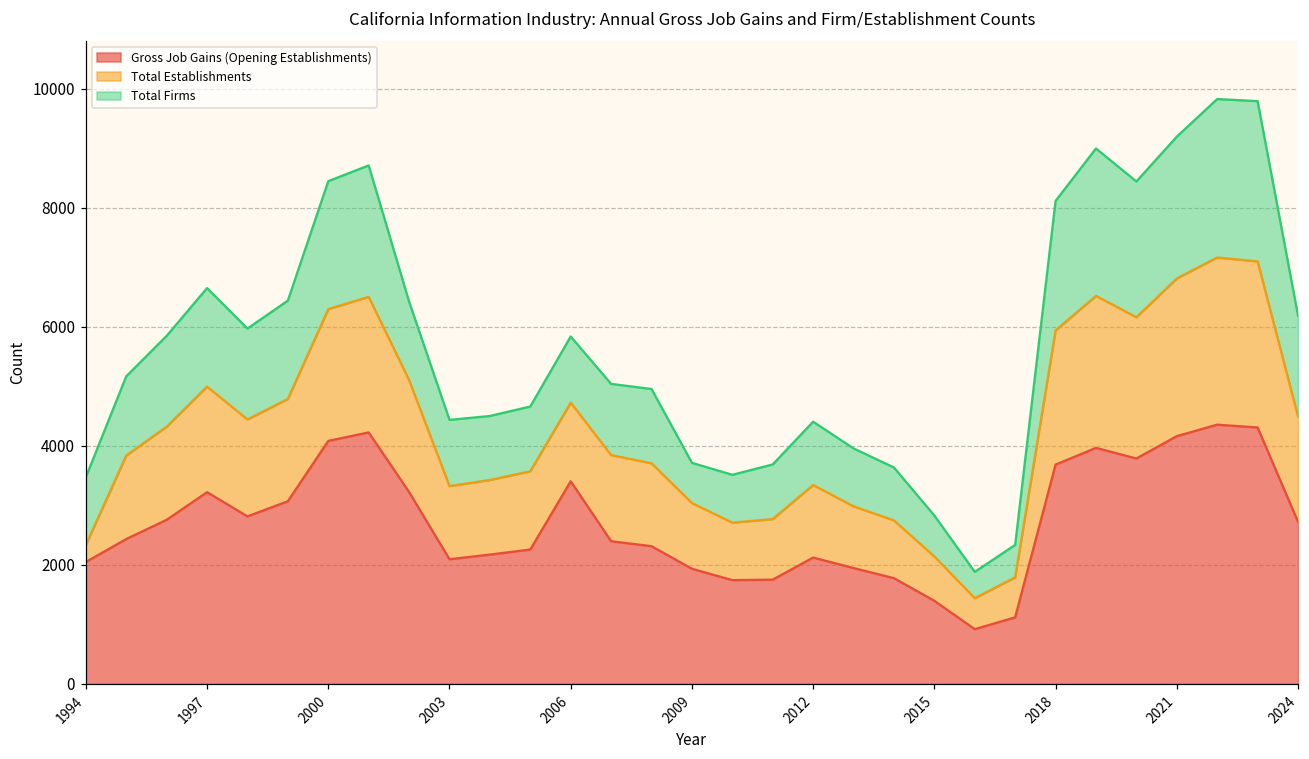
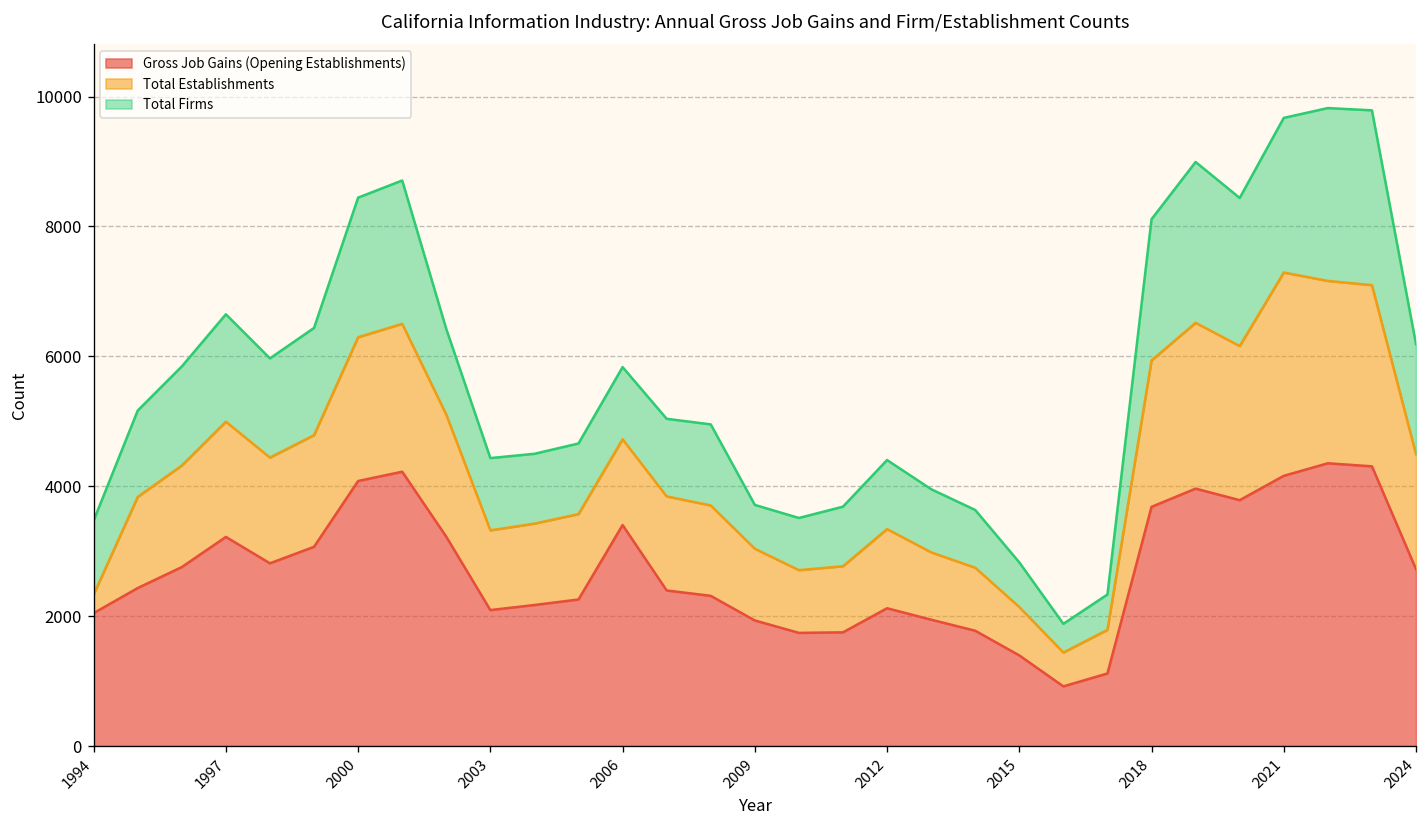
  {
    "Gross Job Gains (Opening Establishments)": {
      "1994": 2000,
      "1997": 3200,
      "2000": 4100,
      "2003": 2100,
      "2006": 3400,
      "2009": 1900,
      "2012": 2100,
      "2015": 1400,
      "2018": 3700,
      "2021": 4200,
      "2024": 2700
    },
    "Total Establishments": {
      "1994": 300,
      "1997": 1800,
      "2000": 2200,
      "2003": 1200,
      "2006": 1300,
      "2009": 1100,
      "2012": 1200,
      "2015": 700,
      "2018": 2300,
-     "2021": 2600,
+     "2021": 3100,
      "2024": 1800
    },
    "Total Firms": {
      "1994": 1100,
      "1997": 1700,
      "2000": 2100,
      "2003": 1100,
      "2006": 1100,
      "2009": 700,
      "2012": 1100,
      "2015": 700,
      "2018": 2200,
      "2021": 2400,
      "2024": 1700
    }
  }
